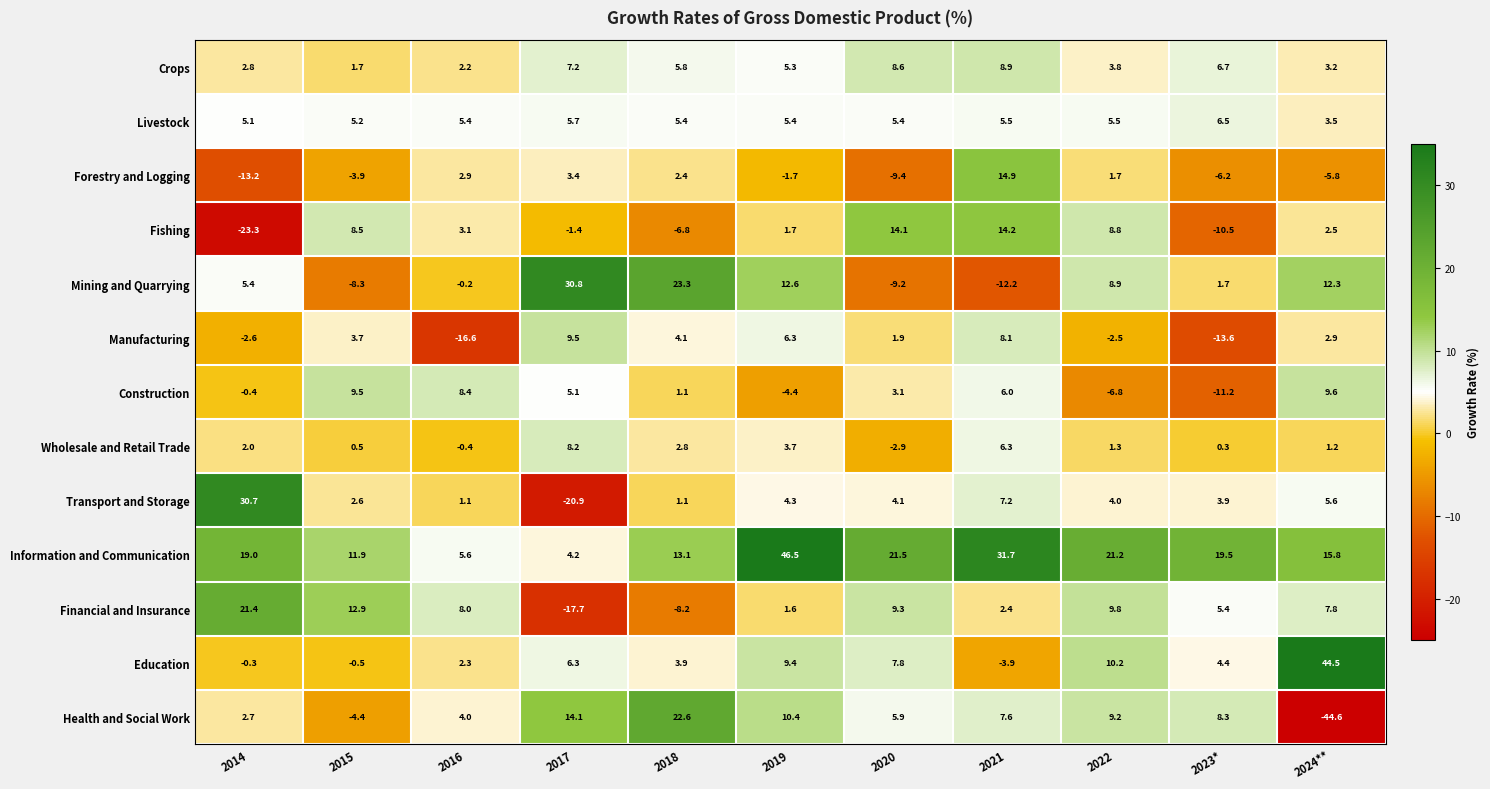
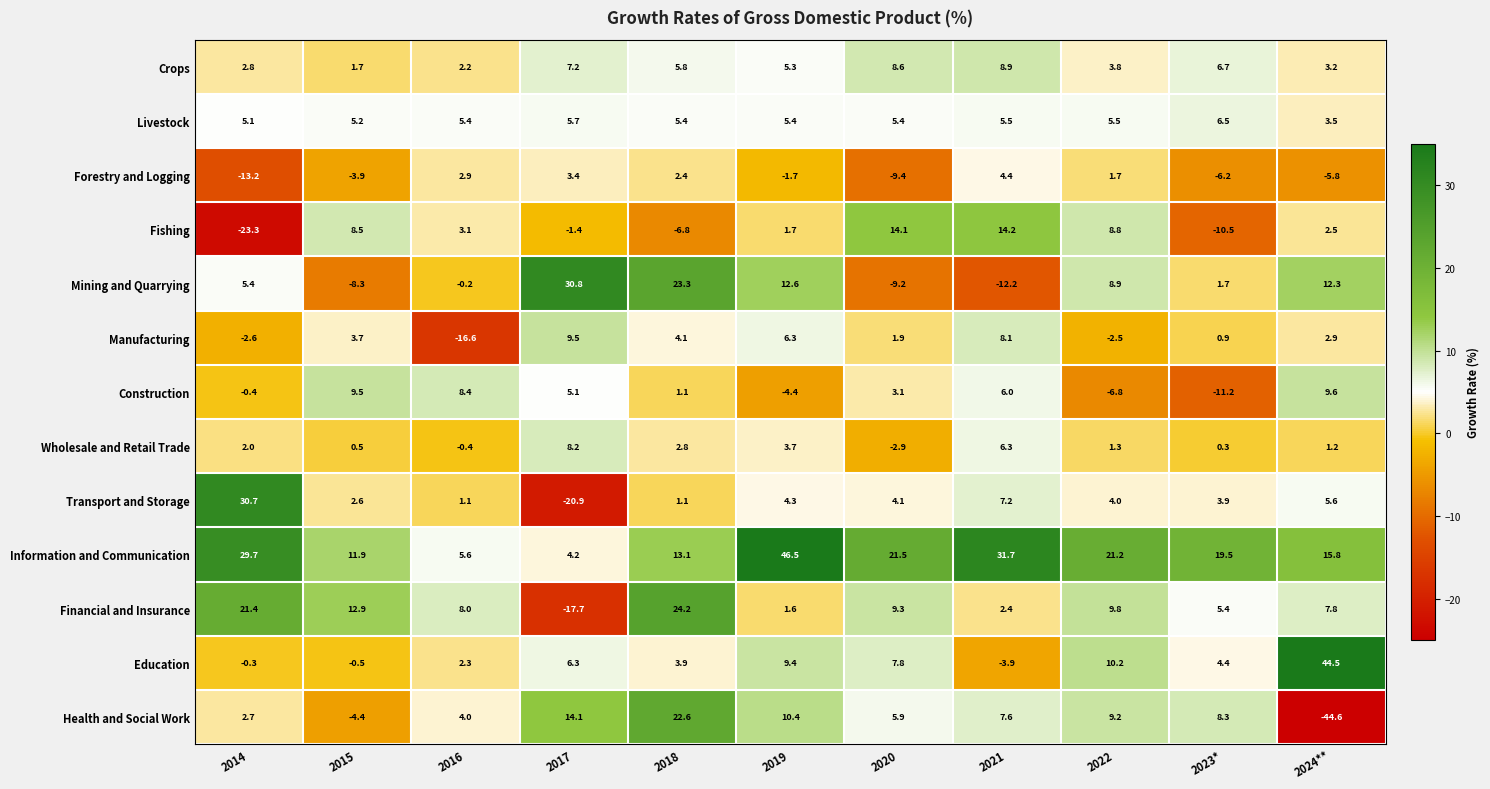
  {
    "Crops": {
      "2014": 2.8,
      "2015": 1.7,
      "2016": 2.2,
      "2017": 7.2,
      "2018": 5.8,
      "2019": 5.3,
      "2020": 8.6,
      "2021": 8.9,
      "2022": 3.8,
      "2023*": 6.7,
      "2024**": 3.2
    },
    "Livestock": {
      "2014": 5.1,
      "2015": 5.2,
      "2016": 5.4,
      "2017": 5.7,
      "2018": 5.4,
      "2019": 5.4,
      "2020": 5.4,
      "2021": 5.5,
      "2022": 5.5,
      "2023*": 6.5,
      "2024**": 3.5
    },
    "Forestry and Logging": {
      "2014": -13.2,
      "2015": -3.9,
      "2016": 2.9,
      "2017": 3.4,
      "2018": 2.4,
      "2019": -1.7,
      "2020": -9.4,
-     "2021": 14.9,
+     "2021": 4.4,
      "2022": 1.7,
      "2023*": -6.2,
      "2024**": -5.8
    },
    "Fishing": {
      "2014": -23.3,
      "2015": 8.5,
      "2016": 3.1,
      "2017": -1.4,
      "2018": -6.8,
      "2019": 1.7,
      "2020": 14.1,
      "2021": 14.2,
      "2022": 8.8,
      "2023*": -10.5,
      "2024**": 2.5
    },
    "Mining and Quarrying": {
      "2014": 5.4,
      "2015": -8.3,
      "2016": -0.2,
      "2017": 30.8,
      "2018": 23.3,
      "2019": 12.6,
      "2020": -9.2,
      "2021": -12.2,
      "2022": 8.9,
      "2023*": 1.7,
      "2024**": 12.3
    },
    "Manufacturing": {
      "2014": -2.6,
      "2015": 3.7,
      "2016": -16.6,
      "2017": 9.5,
      "2018": 4.1,
      "2019": 6.3,
      "2020": 1.9,
      "2021": 8.1,
      "2022": -2.5,
-     "2023*": -13.6,
+     "2023*": 0.9,
      "2024**": 2.9
    },
    "Construction": {
      "2014": -0.4,
      "2015": 9.5,
      "2016": 8.4,
      "2017": 5.1,
      "2018": 1.1,
      "2019": -4.4,
      "2020": 3.1,
      "2021": 6.0,
      "2022": -6.8,
      "2023*": -11.2,
      "2024**": 9.6
    },
    "Wholesale and Retail Trade": {
      "2014": 2.0,
      "2015": 0.5,
      "2016": -0.4,
      "2017": 8.2,
      "2018": 2.8,
      "2019": 3.7,
      "2020": -2.9,
      "2021": 6.3,
      "2022": 1.3,
      "2023*": 0.3,
      "2024**": 1.2
    },
    "Transport and Storage": {
      "2014": 30.7,
      "2015": 2.6,
      "2016": 1.1,
      "2017": -20.9,
      "2018": 1.1,
      "2019": 4.3,
      "2020": 4.1,
      "2021": 7.2,
      "2022": 4.0,
      "2023*": 3.9,
      "2024**": 5.6
    },
    "Information and Communication": {
-     "2014": 19.0,
+     "2014": 29.7,
      "2015": 11.9,
      "2016": 5.6,
      "2017": 4.2,
      "2018": 13.1,
      "2019": 46.5,
      "2020": 21.5,
      "2021": 31.7,
      "2022": 21.2,
      "2023*": 19.5,
      "2024**": 15.8
    },
    "Financial and Insurance": {
      "2014": 21.4,
      "2015": 12.9,
      "2016": 8.0,
      "2017": -17.7,
-     "2018": -8.2,
+     "2018": 24.2,
      "2019": 1.6,
      "2020": 9.3,
      "2021": 2.4,
      "2022": 9.8,
      "2023*": 5.4,
      "2024**": 7.8
    },
    "Education": {
      "2014": -0.3,
      "2015": -0.5,
      "2016": 2.3,
      "2017": 6.3,
      "2018": 3.9,
      "2019": 9.4,
      "2020": 7.8,
      "2021": -3.9,
      "2022": 10.2,
      "2023*": 4.4,
      "2024**": 44.5
    },
    "Health and Social Work": {
      "2014": 2.7,
      "2015": -4.4,
      "2016": 4.0,
      "2017": 14.1,
      "2018": 22.6,
      "2019": 10.4,
      "2020": 5.9,
      "2021": 7.6,
      "2022": 9.2,
      "2023*": 8.3,
      "2024**": -44.6
    }
  }
